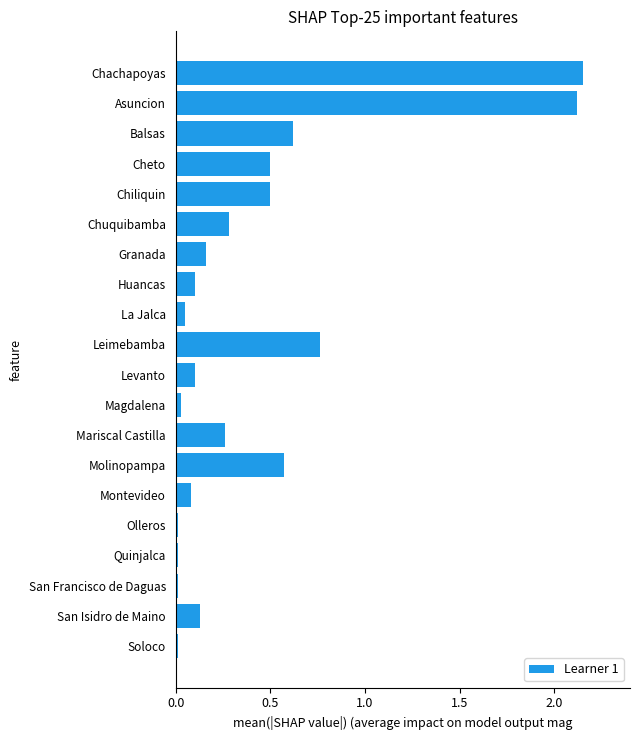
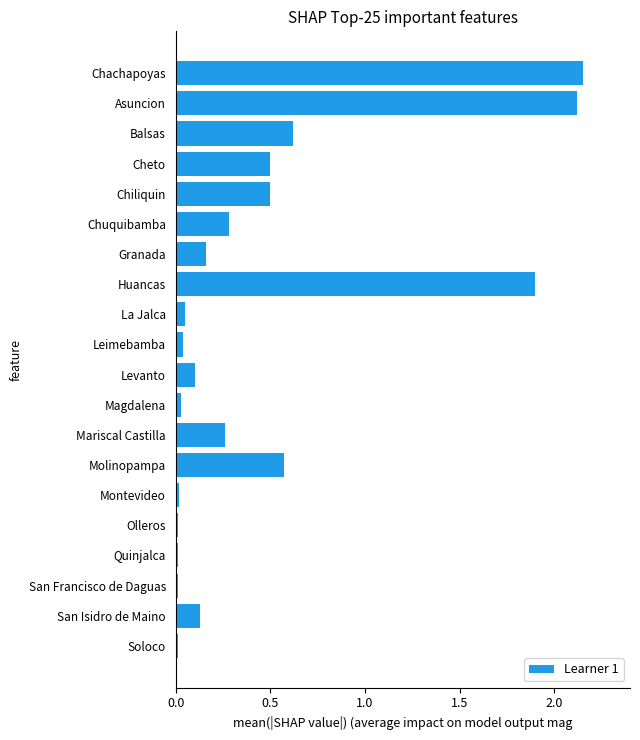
  {
    "Chachapoyas": 2.15,
    "Asuncion": 2.12,
    "Balsas": 0.62,
    "Cheto": 0.50,
    "Chiliquin": 0.50,
    "Chuquibamba": 0.28,
    "Granada": 0.16,
-   "Huancas": 0.1,
+   "Huancas": 1.9,
    "La Jalca": 0.05,
-   "Leimebamba": 0.76,
+   "Leimebamba": 0.04,
    "Levanto": 0.10,
    "Magdalena": 0.03,
    "Mariscal Castilla": 0.26,
    "Molinopampa": 0.57,
-   "Montevideo": 0.08,
+   "Montevideo": 0.02,
    "San Isidro de Maino": 0.13
  }
